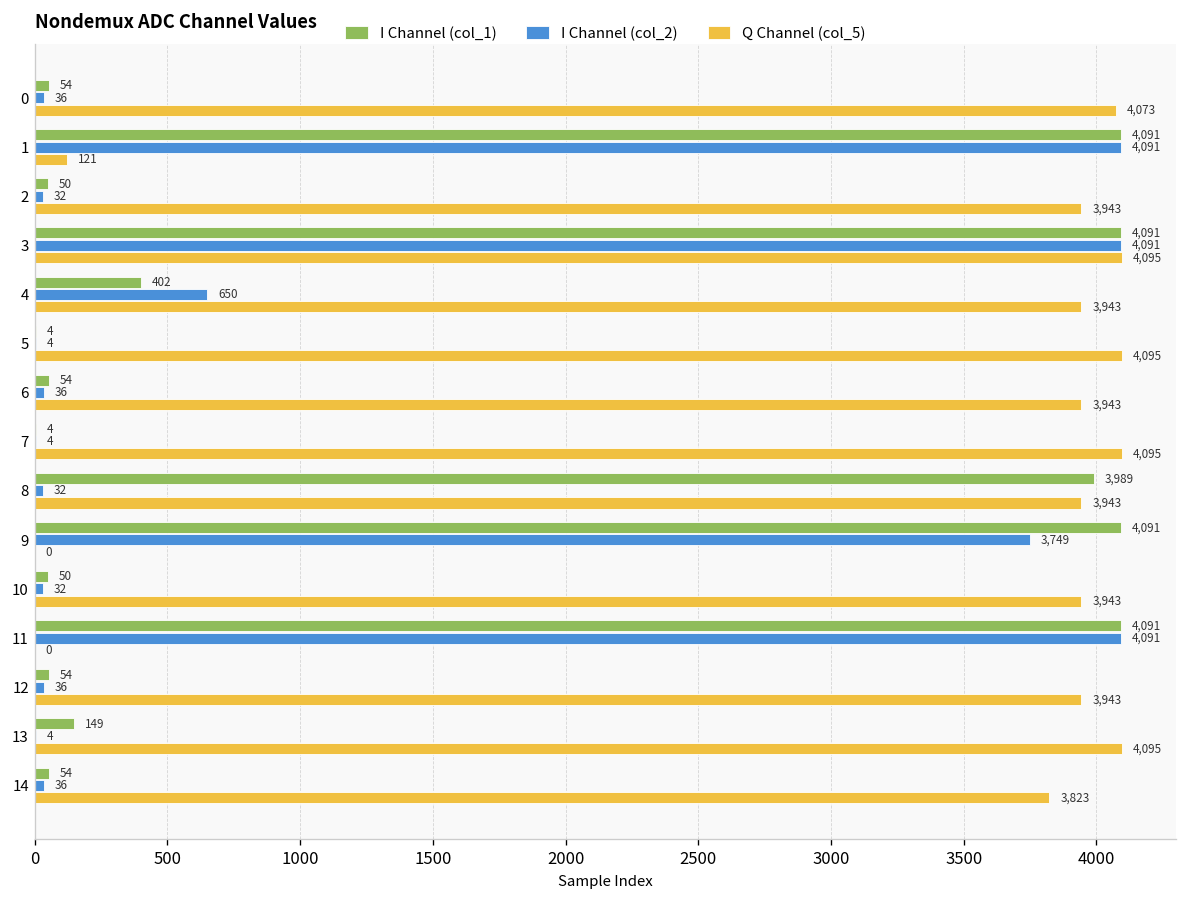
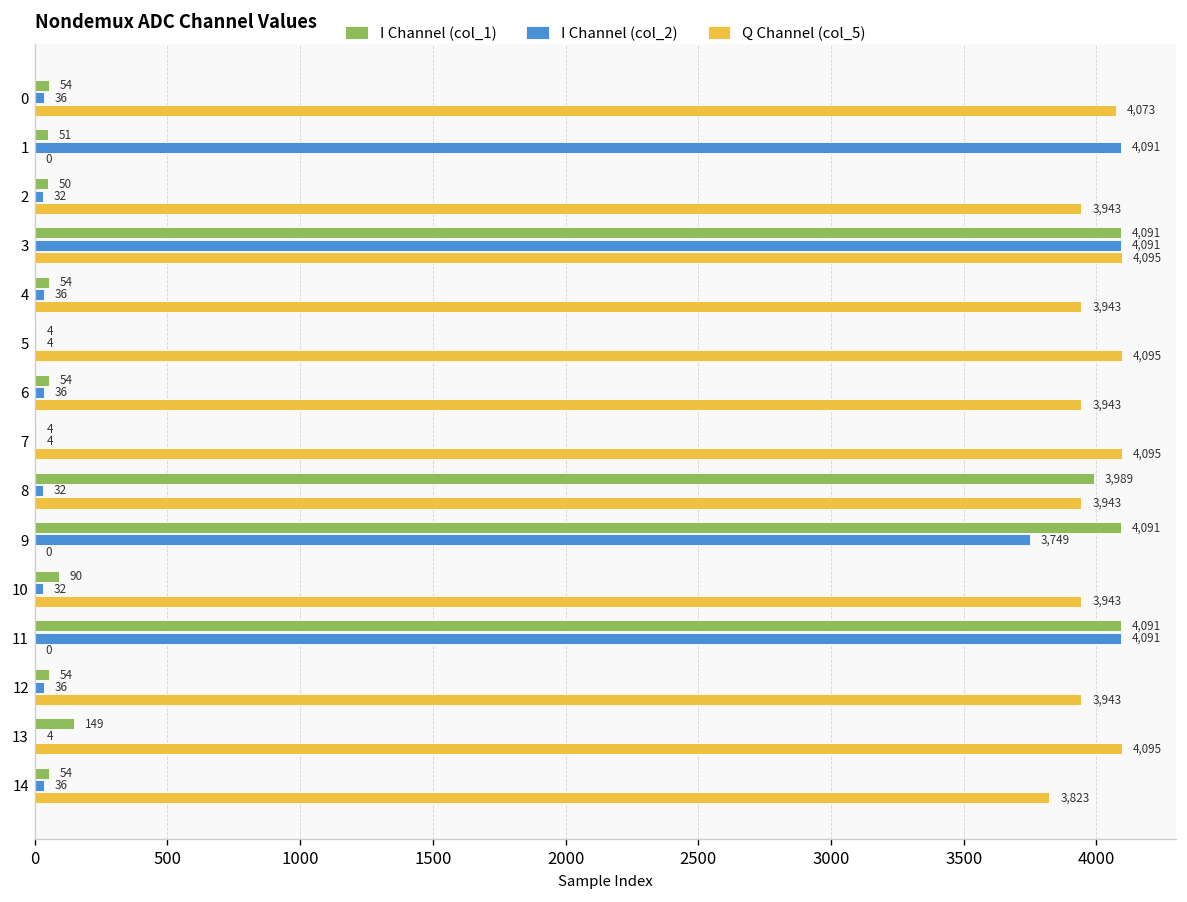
  {
    "I Channel (col_1)": {
      "0": "54",
-     "1": "4,091",
+     "1": "51",
      "2": "50",
      "3": "4,091",
-     "4": "402",
+     "4": "54",
      "5": "4",
      "6": "54",
      "7": "4",
      "8": "3,989",
      "9": "4,091",
-     "10": "50",
+     "10": "90",
      "11": "4,091",
      "12": "54",
      "13": "149",
      "14": "54"
    },
    "I Channel (col_2)": {
      "0": "36",
      "1": "4,091",
      "2": "32",
      "3": "4,091",
-     "4": "650",
+     "4": "36",
      "5": "4",
      "6": "36",
      "7": "4",
      "8": "32",
      "9": "3,749",
      "10": "32",
      "11": "4,091",
      "12": "36",
      "13": "4",
      "14": "36"
    },
    "Q Channel (col_5)": {
      "0": "4,073",
-     "1": "121",
+     "1": "0",
      "2": "3,943",
      "3": "4,095",
      "4": "3,943",
      "5": "4,095",
      "6": "3,943",
      "7": "4,095",
      "8": "3,943",
      "9": "0",
      "10": "3,943",
      "11": "0",
      "12": "3,943",
      "13": "4,095",
      "14": "3,823"
    }
  }
